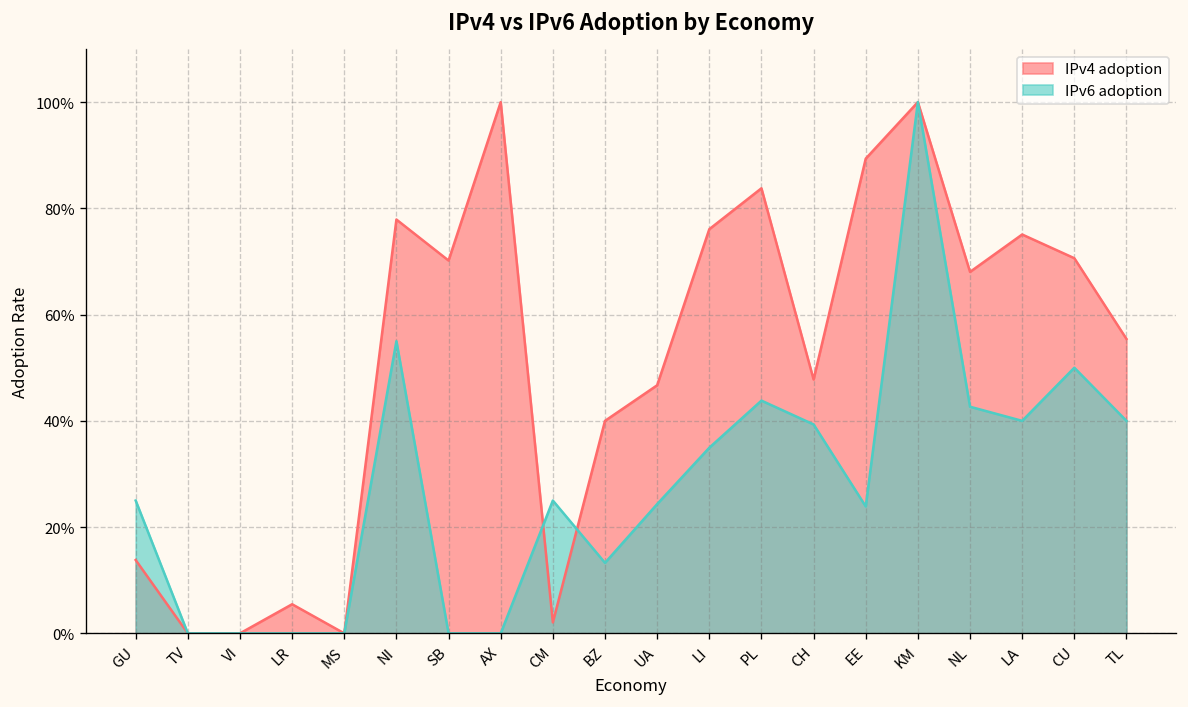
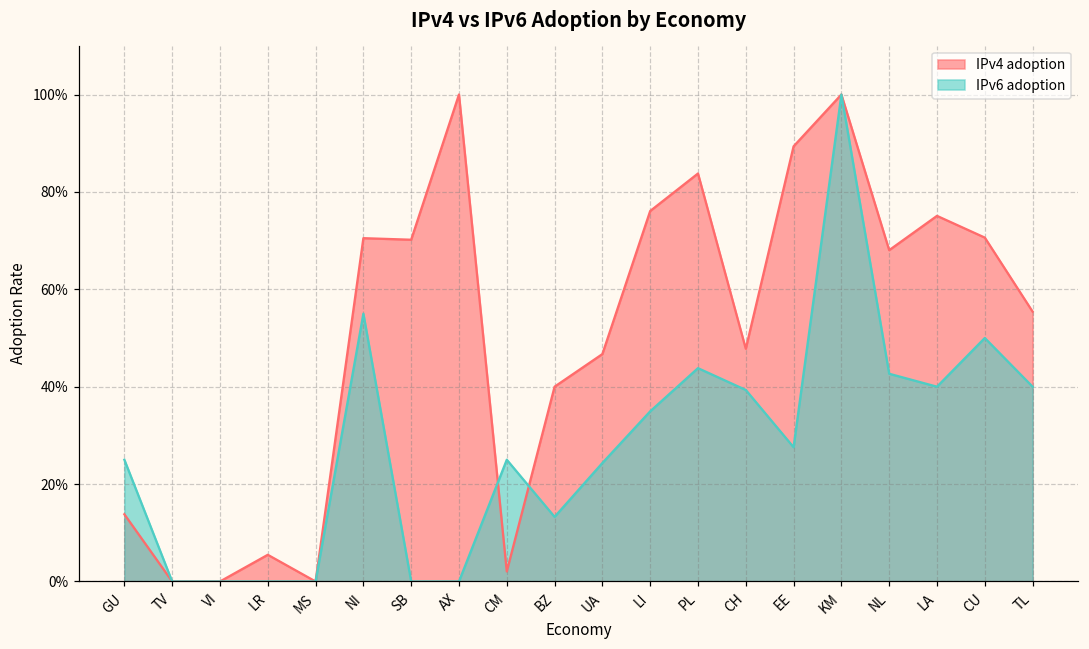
  {
    "IPv4 adoption": {
      "GU": "14%",
      "LR": "5%",
-     "NI": "78%",
+     "NI": "71%",
      "SB": "70%",
      "AX": "100%",
      "CM": "2%",
      "BZ": "40%",
      "UA": "47%",
      "LI": "76%",
      "PL": "84%",
      "CH": "48%",
      "EE": "89%",
      "NL": "68%",
      "LA": "75%",
      "CU": "71%",
      "TL": "55%"
    },
    "IPv6 adoption": {
      "GU": "25%",
      "LR": "0%",
      "NI": "55%",
      "SB": "0%",
      "AX": "0%",
      "CM": "25%",
      "BZ": "13%",
      "UA": "24%",
      "LI": "35%",
      "PL": "44%",
      "CH": "39%",
-     "EE": "24%",
+     "EE": "28%",
      "NL": "43%",
      "LA": "40%",
      "CU": "50%",
      "TL": "40%"
    }
  }
